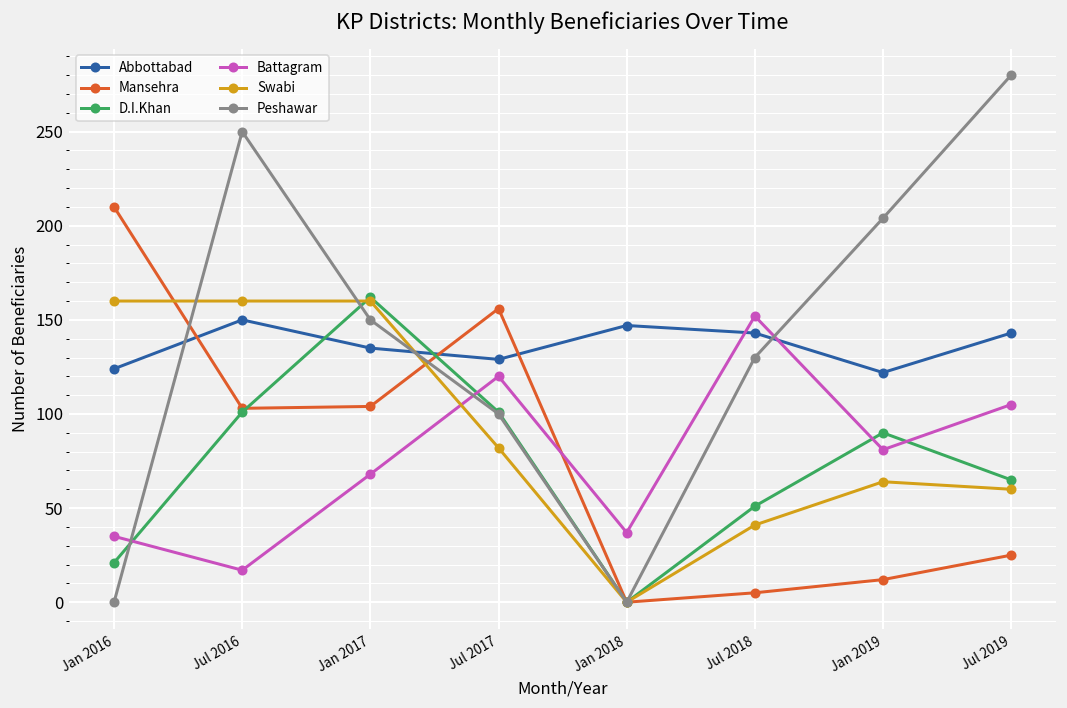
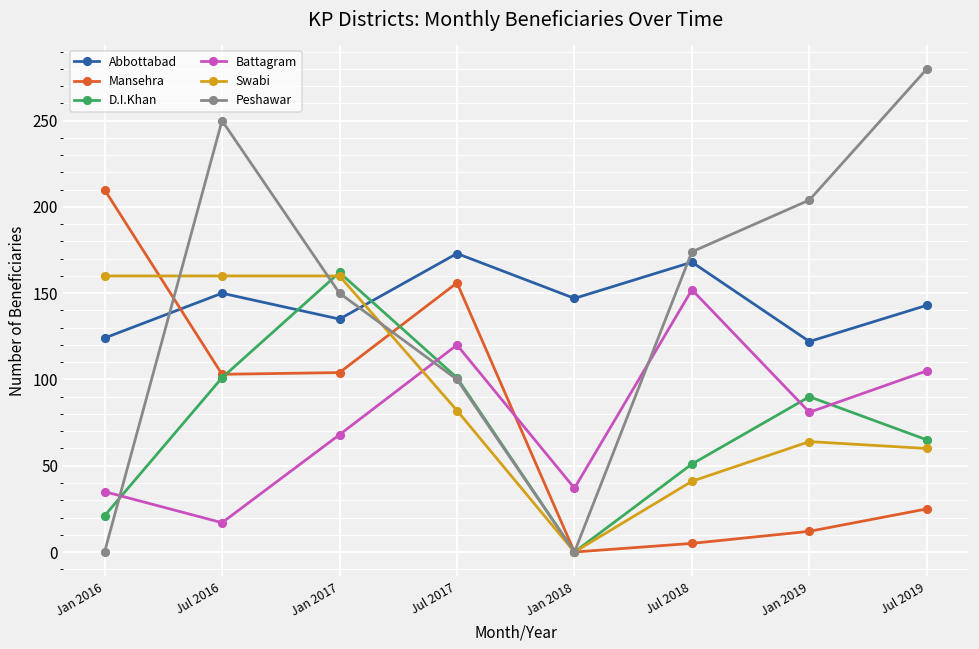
  {
    "Abbottabad": {
      "Jan 2016": 124,
      "Jul 2016": 150,
      "Jan 2017": 135,
-     "Jul 2017": 129,
+     "Jul 2017": 173,
      "Jan 2018": 147,
-     "Jul 2018": 143,
+     "Jul 2018": 168,
      "Jan 2019": 122,
      "Jul 2019": 143
    },
    "Mansehra": {
      "Jan 2016": 210,
      "Jul 2016": 103,
      "Jan 2017": 104,
      "Jul 2017": 156,
      "Jul 2018": 5,
      "Jan 2019": 12,
      "Jul 2019": 25
    },
    "D.I.Khan": {
      "Jan 2016": 21,
      "Jul 2016": 101,
      "Jan 2017": 162,
      "Jul 2018": 51,
      "Jan 2019": 90,
      "Jul 2019": 65
    },
    "Battagram": {
      "Jan 2016": 35,
      "Jul 2016": 17,
      "Jan 2017": 68,
      "Jul 2017": 120,
      "Jan 2018": 37,
      "Jul 2018": 152,
      "Jan 2019": 81,
      "Jul 2019": 105
    },
    "Swabi": {
      "Jan 2016": 160,
      "Jul 2016": 160,
      "Jan 2017": 160,
      "Jul 2017": 82,
      "Jul 2018": 41,
      "Jan 2019": 64,
      "Jul 2019": 60
    },
    "Peshawar": {
      "Jan 2016": 0,
      "Jul 2016": 250,
      "Jan 2017": 150,
-     "Jul 2018": 130,
+     "Jul 2018": 174,
      "Jan 2019": 204,
      "Jul 2019": 280
    }
  }
